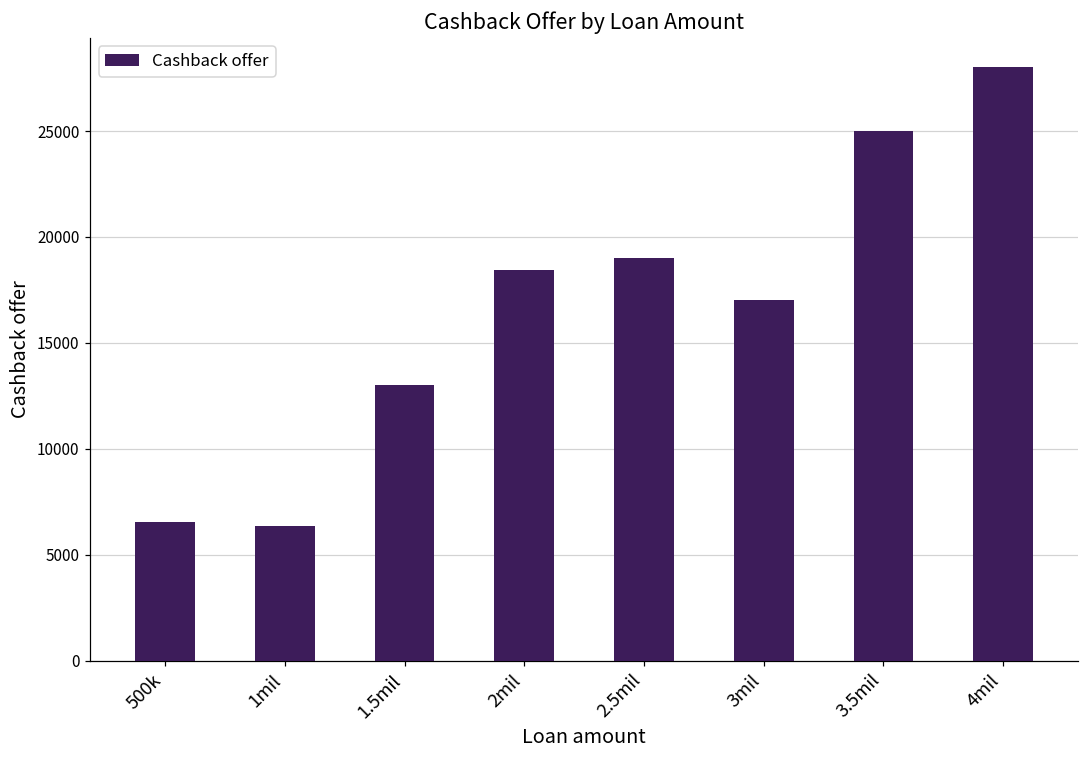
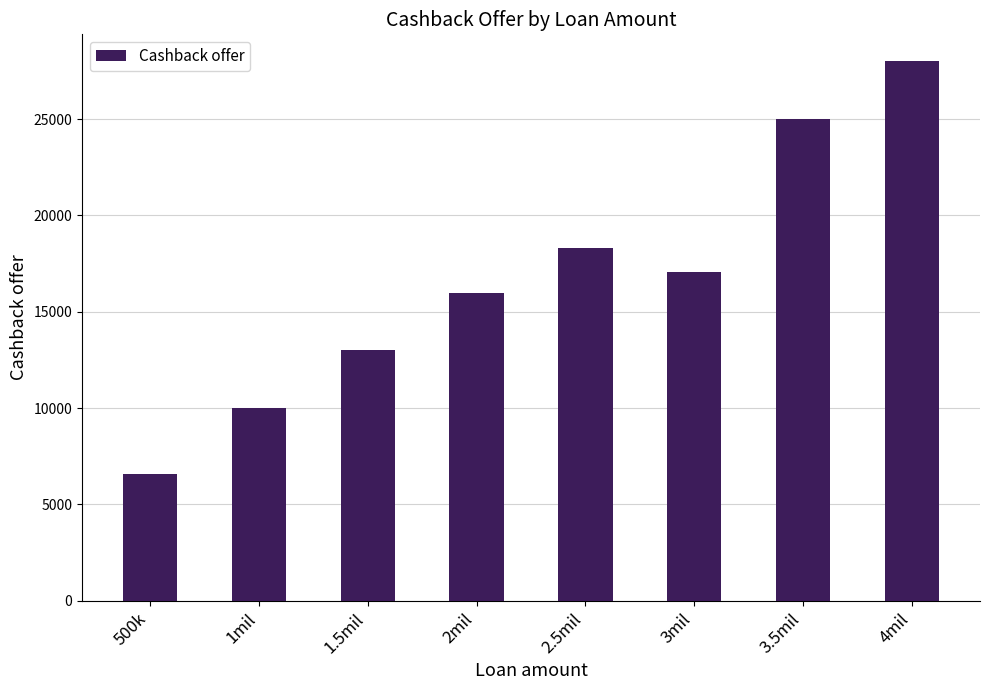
  {
    "500k": 6600,
-   "1mil": 6300,
+   "1mil": 10000,
    "1.5mil": 13000,
-   "2mil": 18500,
-   "2.5mil": 19000,
+   "2mil": 16000,
+   "2.5mil": 18300,
    "3mil": 17000,
    "3.5mil": 25000,
    "4mil": 28000
  }
